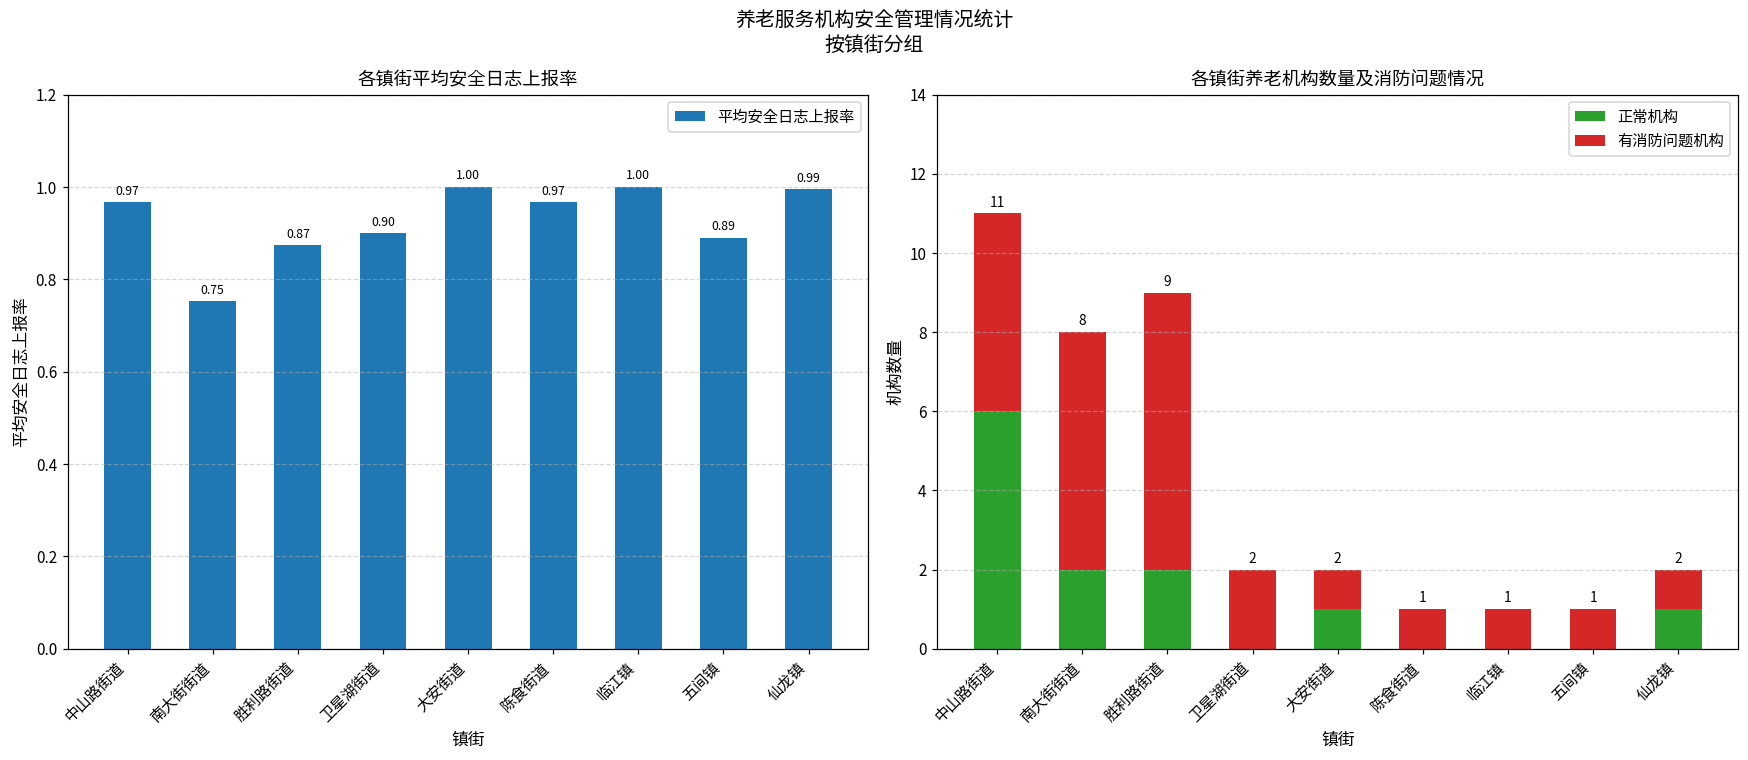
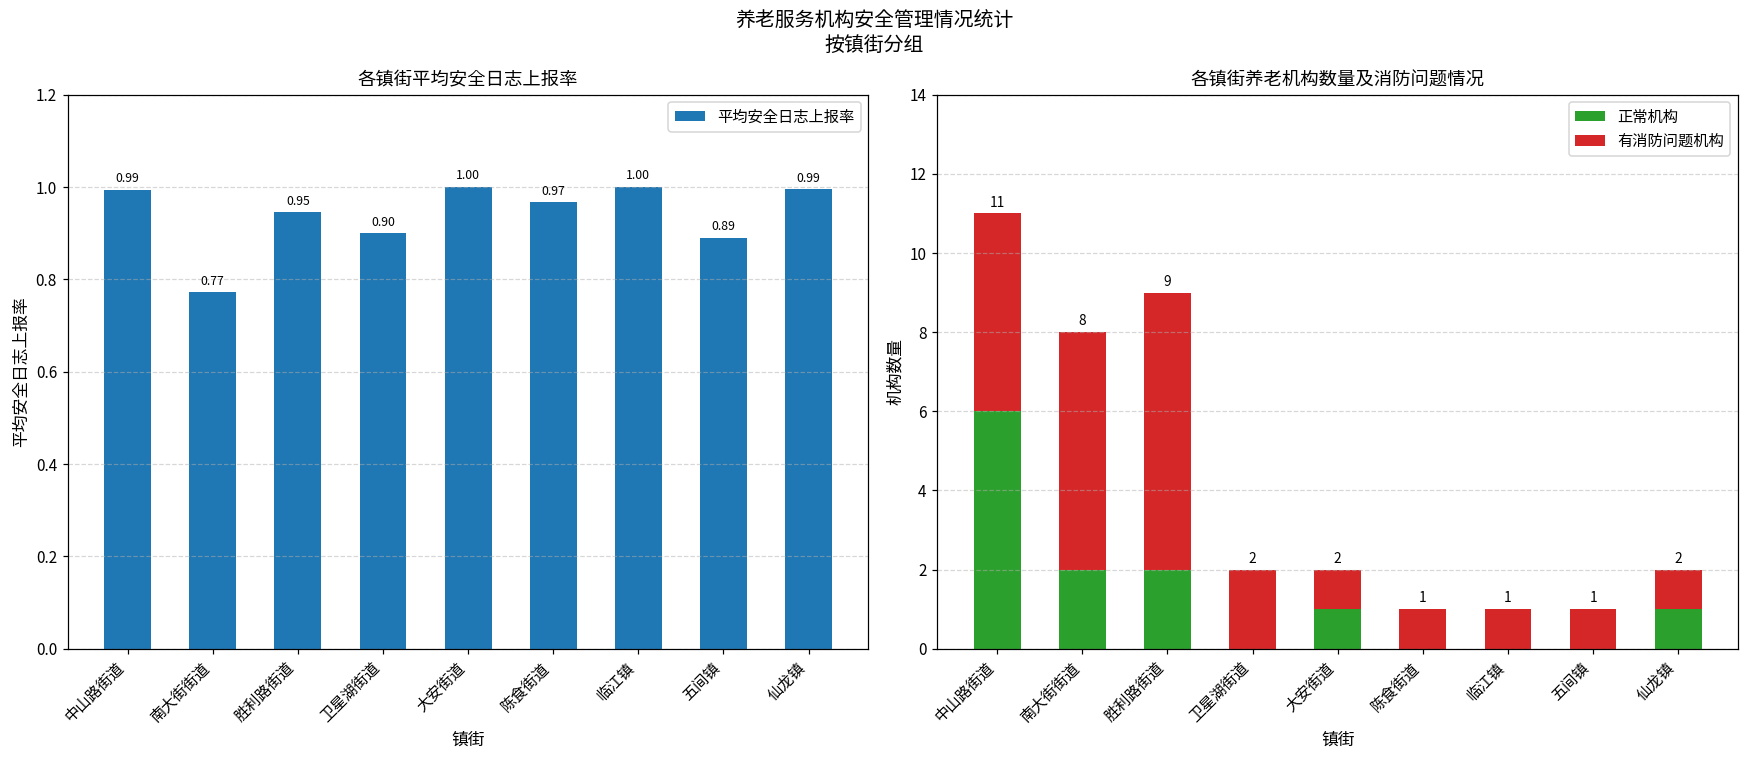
  {
    "各镇街平均安全日志上报率": {
-     "中山路街道": 0.97,
-     "南大街街道": 0.75,
-     "胜利路街道": 0.87,
+     "中山路街道": 0.99,
+     "南大街街道": 0.77,
+     "胜利路街道": 0.95,
      "卫星湖街道": 0.90,
      "大安街道": 1.00,
      "陈食街道": 0.97,
      "临江镇": 1.00,
      "五间镇": 0.89,
      "仙龙镇": 0.99
    },
    "各镇街养老机构数量及消防问题情况": {
      "正常机构": {
        "中山路街道": 6.0,
        "南大街街道": 2.0,
        "胜利路街道": 2.0,
        "卫星湖街道": 0.0,
        "大安街道": 1.0,
        "陈食街道": 0.0,
        "临江镇": 0.0,
        "五间镇": 0.0,
        "仙龙镇": 1.0
      },
      "有消防问题机构": {
        "卫星湖街道": 2,
        "陈食街道": 1,
        "临江镇": 1,
        "五间镇": 1
      }
    }
  }
